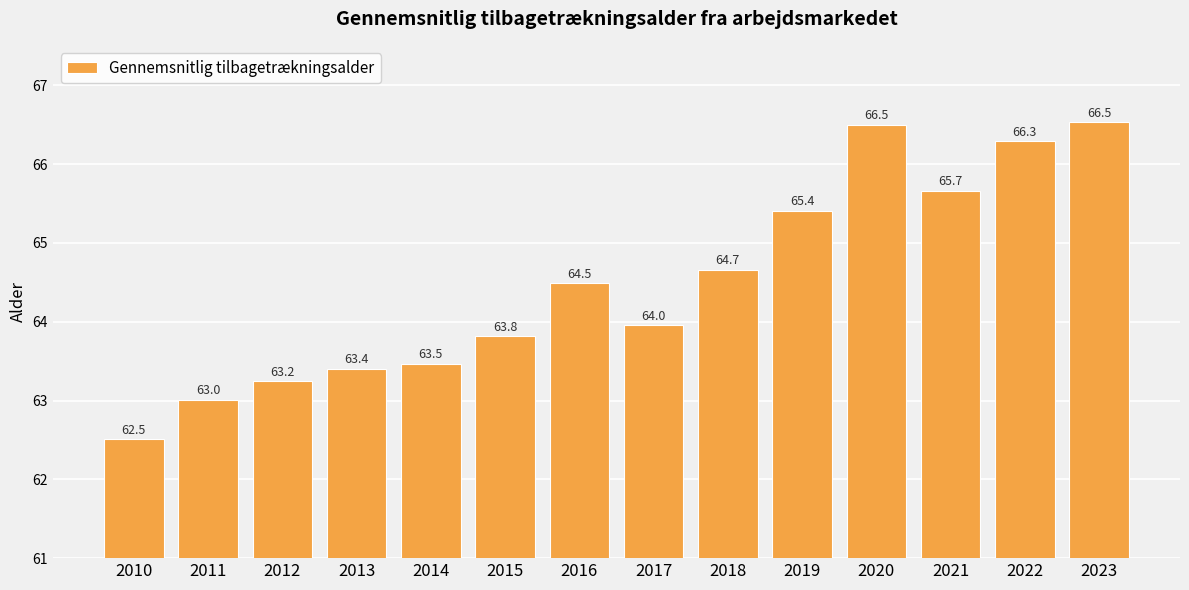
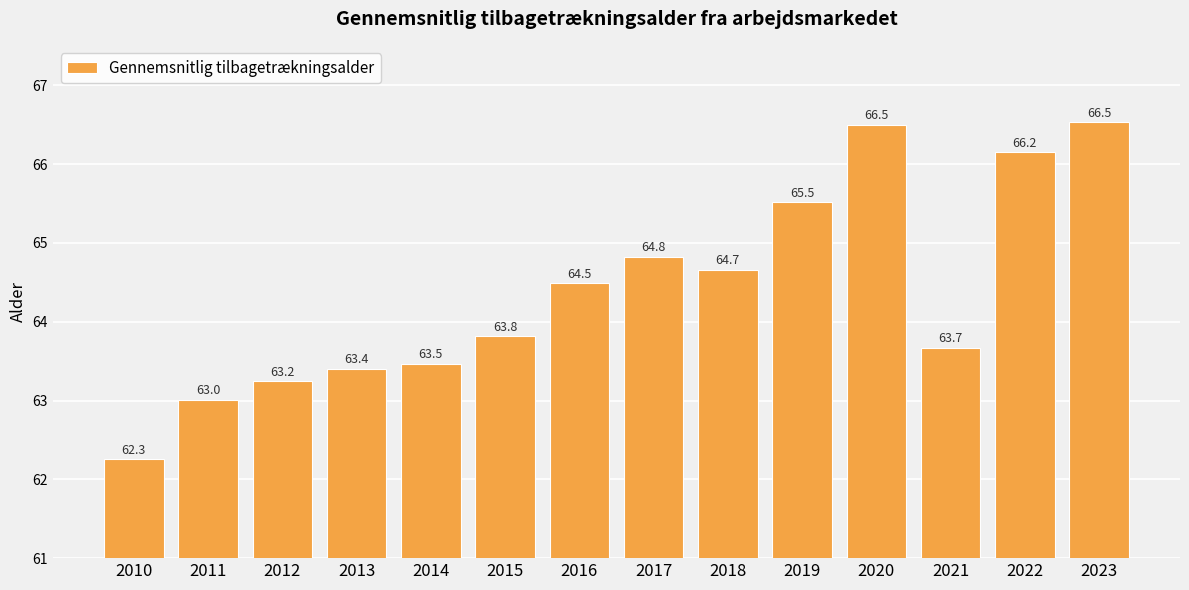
  {
-   "2010": 62.5,
+   "2010": 62.3,
    "2011": 63.0,
    "2012": 63.2,
    "2013": 63.4,
    "2014": 63.5,
    "2015": 63.8,
    "2016": 64.5,
-   "2017": 64.0,
+   "2017": 64.8,
    "2018": 64.7,
-   "2019": 65.4,
+   "2019": 65.5,
    "2020": 66.5,
-   "2021": 65.7,
-   "2022": 66.3,
+   "2021": 63.7,
+   "2022": 66.2,
    "2023": 66.5
  }
